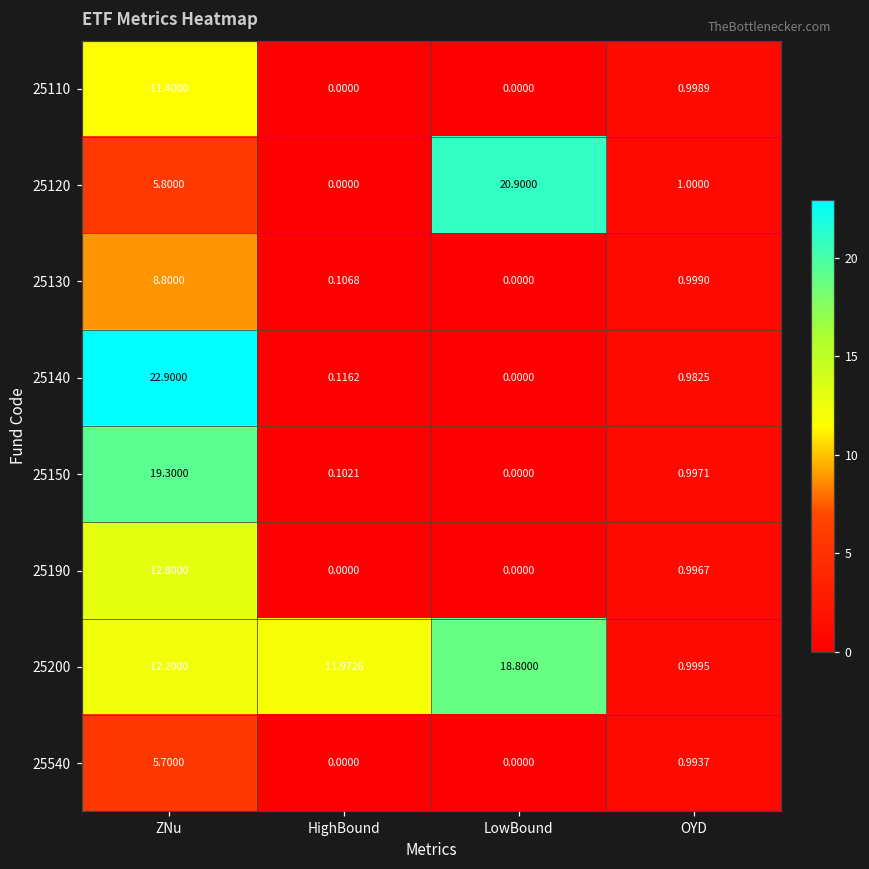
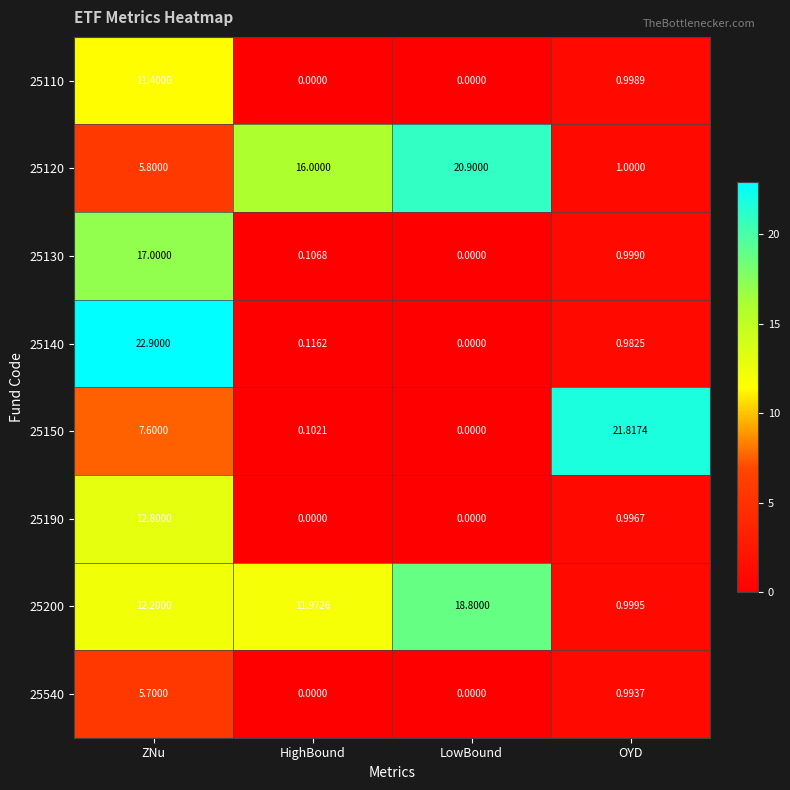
  {
    "25110": {
      "ZNu": 11.4000,
      "HighBound": 0.0000,
      "LowBound": 0.0000,
      "OYD": 0.9989
    },
    "25120": {
      "ZNu": 5.8000,
-     "HighBound": 0.0000,
+     "HighBound": 16.0000,
      "LowBound": 20.9000,
      "OYD": 1.0000
    },
    "25130": {
-     "ZNu": 8.8000,
+     "ZNu": 17.0000,
      "HighBound": 0.1068,
      "LowBound": 0.0000,
      "OYD": 0.9990
    },
    "25140": {
      "ZNu": 22.9000,
      "HighBound": 0.1162,
      "LowBound": 0.0000,
      "OYD": 0.9825
    },
    "25150": {
-     "ZNu": 19.3000,
+     "ZNu": 7.6000,
      "HighBound": 0.1021,
      "LowBound": 0.0000,
-     "OYD": 0.9971
+     "OYD": 21.8174
    },
    "25190": {
      "ZNu": 12.8000,
      "HighBound": 0.0000,
      "LowBound": 0.0000,
      "OYD": 0.9967
    },
    "25200": {
      "ZNu": 12.2000,
      "HighBound": 11.9726,
      "LowBound": 18.8000,
      "OYD": 0.9995
    },
    "25540": {
      "ZNu": 5.7000,
      "HighBound": 0.0000,
      "LowBound": 0.0000,
      "OYD": 0.9937
    }
  }
